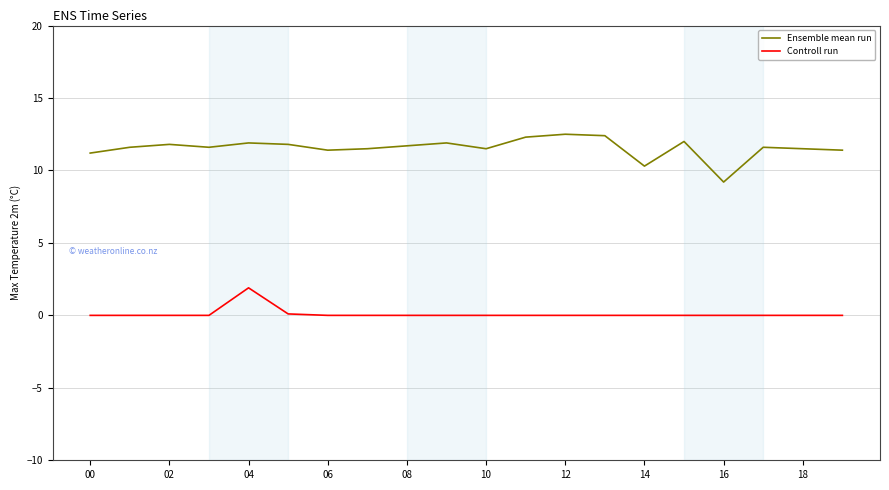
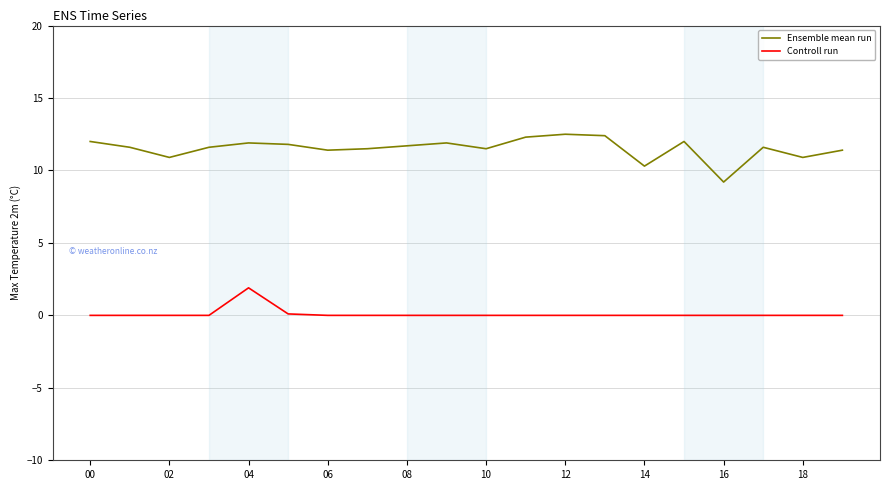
  {
    "Ensemble mean run": {
-     "00": 11.2,
-     "02": 11.8,
+     "00": 12.0,
+     "02": 10.9,
      "04": 11.9,
      "06": 11.4,
      "08": 11.7,
      "10": 11.5,
      "12": 12.5,
      "14": 10.3,
      "16": 9.2,
-     "18": 11.5
+     "18": 10.9
    },
    "Controll run": {
      "00": 0.0,
      "02": 0.0,
      "04": 1.9,
      "06": 0.0,
      "08": 0.0,
      "10": 0.0,
      "12": 0.0,
      "14": 0.0,
      "16": 0.0,
      "18": 0.0
    }
  }
